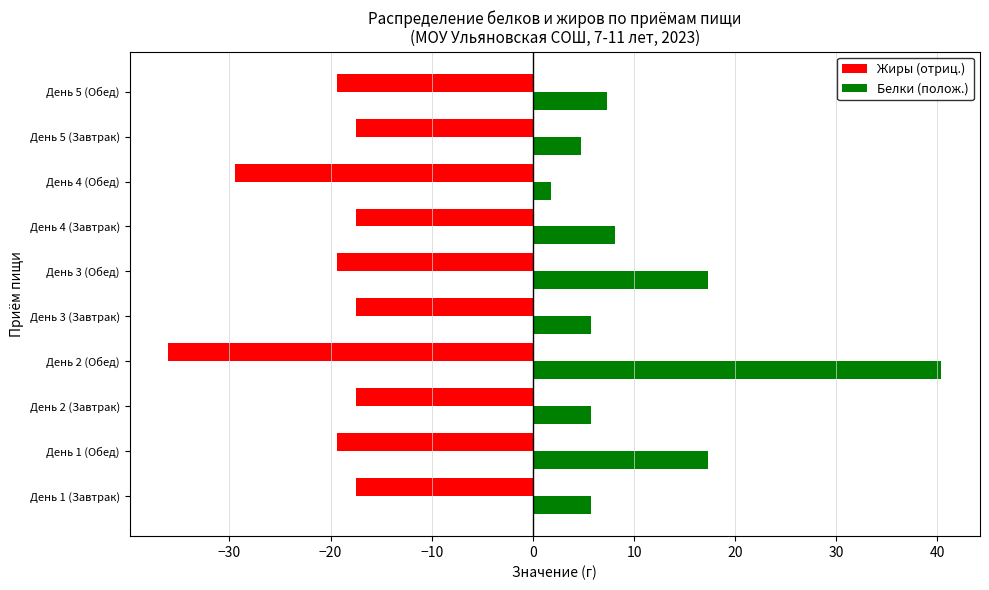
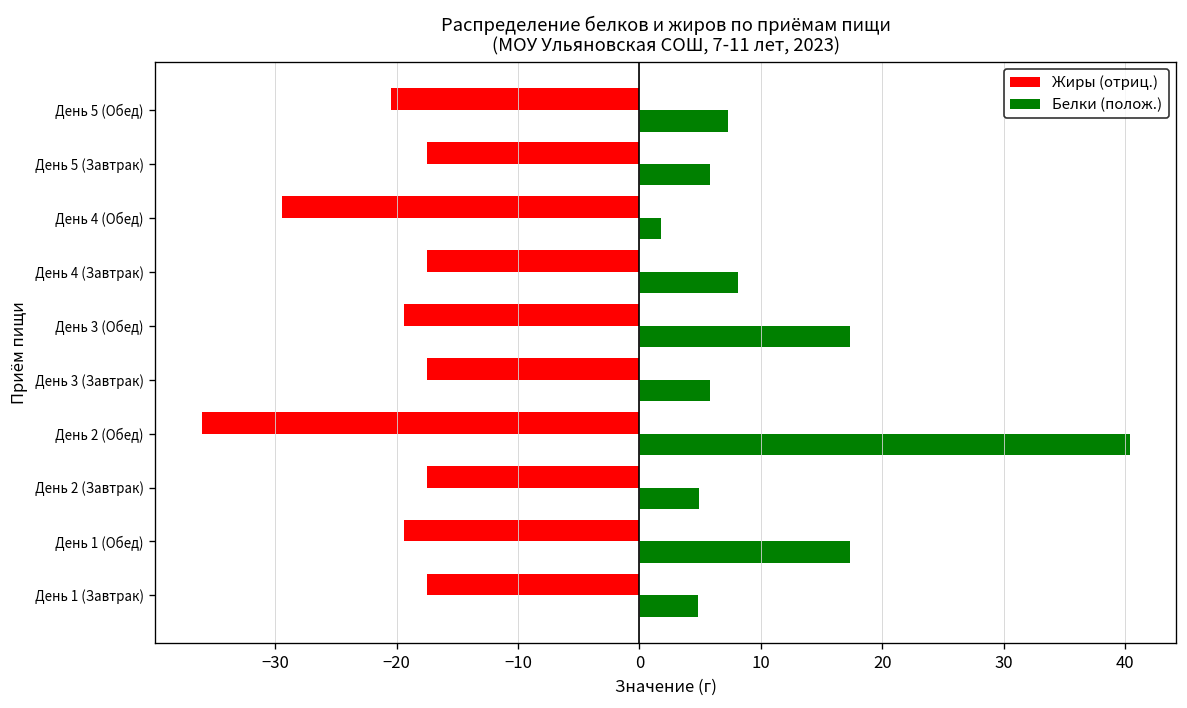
  {
    "Жиры (отриц.)": {
-     "День 5 (Обед)": -19.4,
+     "День 5 (Обед)": -20.5,
      "День 5 (Завтрак)": -17.5,
      "День 4 (Обед)": -29.4,
      "День 4 (Завтрак)": -17.5,
      "День 3 (Обед)": -19.4,
      "День 3 (Завтрак)": -17.5,
      "День 2 (Обед)": -36.1,
      "День 2 (Завтрак)": -17.5,
      "День 1 (Обед)": -19.4,
      "День 1 (Завтрак)": -17.5
    },
    "Белки (полож.)": {
      "День 5 (Обед)": 7.3,
-     "День 5 (Завтрак)": 4.8,
+     "День 5 (Завтрак)": 5.8,
      "День 4 (Обед)": 1.8,
      "День 4 (Завтрак)": 8.1,
      "День 3 (Обед)": 17.4,
      "День 3 (Завтрак)": 5.8,
      "День 2 (Обед)": 40.4,
-     "День 2 (Завтрак)": 5.8,
+     "День 2 (Завтрак)": 4.9,
      "День 1 (Обед)": 17.4,
-     "День 1 (Завтрак)": 5.8
+     "День 1 (Завтрак)": 4.8
    }
  }
